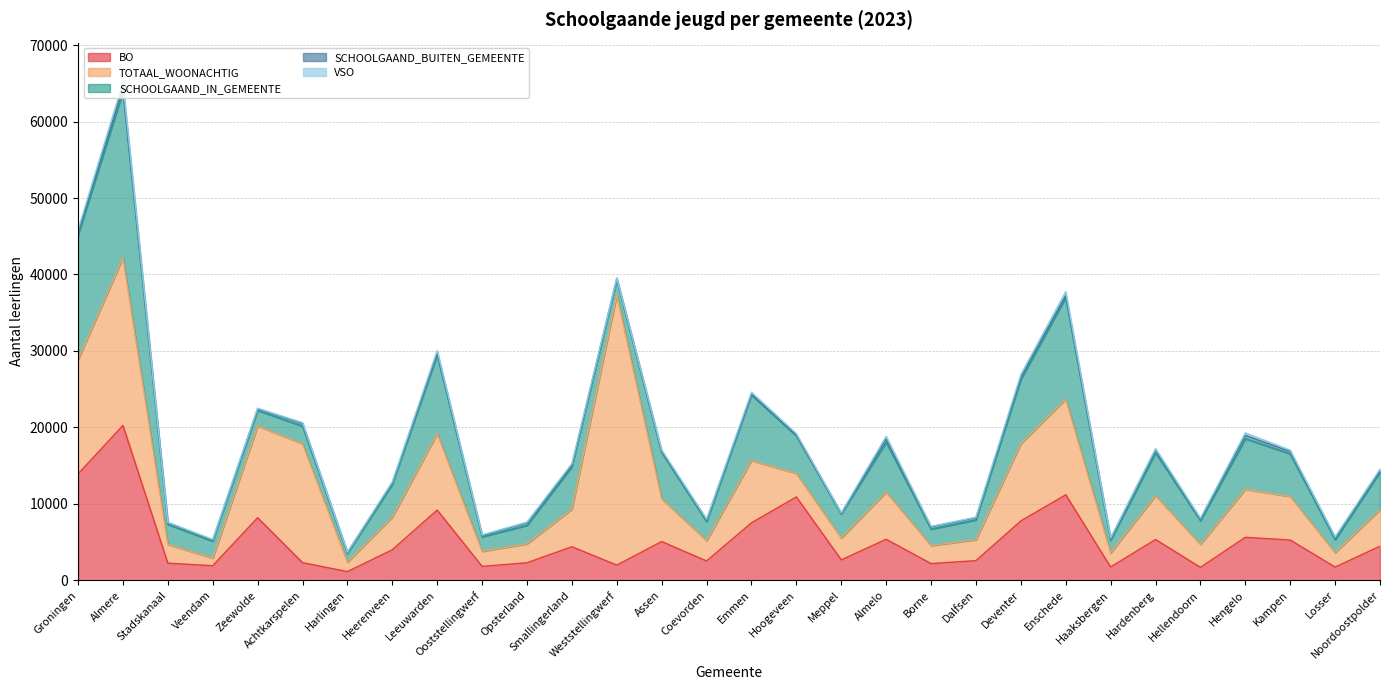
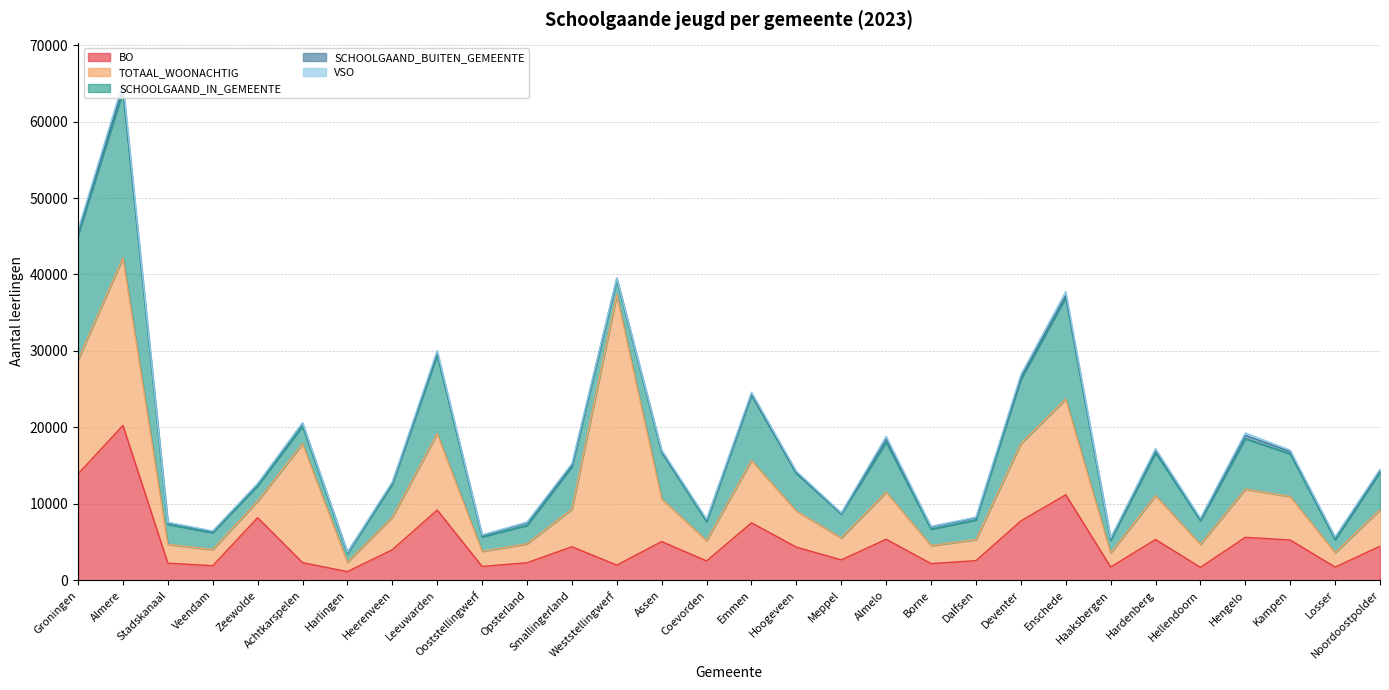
  {
    "BO": {
      "Groningen": 14000,
      "Almere": 20000,
      "Stadskanaal": 2000,
      "Veendam": 2000,
      "Zeewolde": 8000,
      "Achtkarspelen": 2000,
      "Harlingen": 1000,
      "Heerenveen": 4000,
      "Leeuwarden": 9000,
      "Ooststellingwerf": 2000,
      "Opsterland": 2000,
      "Smallingerland": 4000,
      "Weststellingwerf": 2000,
      "Assen": 5000,
      "Coevorden": 3000,
      "Emmen": 8000,
-     "Hoogeveen": 11000,
+     "Hoogeveen": 4000,
      "Meppel": 3000,
      "Almelo": 5000,
      "Borne": 2000,
      "Dalfsen": 3000,
      "Deventer": 8000,
      "Enschede": 11000,
      "Haaksbergen": 2000,
      "Hardenberg": 5000,
      "Hellendoorn": 2000,
      "Hengelo": 6000,
      "Kampen": 5000,
      "Losser": 2000,
      "Noordoostpolder": 4000
    },
    "TOTAAL_WOONACHTIG": {
      "Groningen": 15000,
      "Almere": 22000,
      "Stadskanaal": 2000,
-     "Veendam": 1000,
-     "Zeewolde": 12000,
+     "Veendam": 2000,
+     "Zeewolde": 2000,
      "Achtkarspelen": 16000,
      "Harlingen": 1000,
      "Heerenveen": 4000,
      "Leeuwarden": 10000,
      "Ooststellingwerf": 2000,
      "Opsterland": 2000,
      "Smallingerland": 5000,
      "Weststellingwerf": 35000,
      "Assen": 6000,
      "Coevorden": 3000,
      "Emmen": 8000,
-     "Hoogeveen": 3000,
+     "Hoogeveen": 5000,
      "Meppel": 3000,
      "Almelo": 6000,
      "Borne": 2000,
      "Dalfsen": 3000,
      "Deventer": 10000,
      "Enschede": 13000,
      "Haaksbergen": 2000,
      "Hardenberg": 6000,
      "Hellendoorn": 3000,
      "Hengelo": 6000,
      "Kampen": 6000,
      "Losser": 2000,
      "Noordoostpolder": 5000
    },
    "VSO": {
      "Almelo": 0,
      "Enschede": 1000
    }
  }
